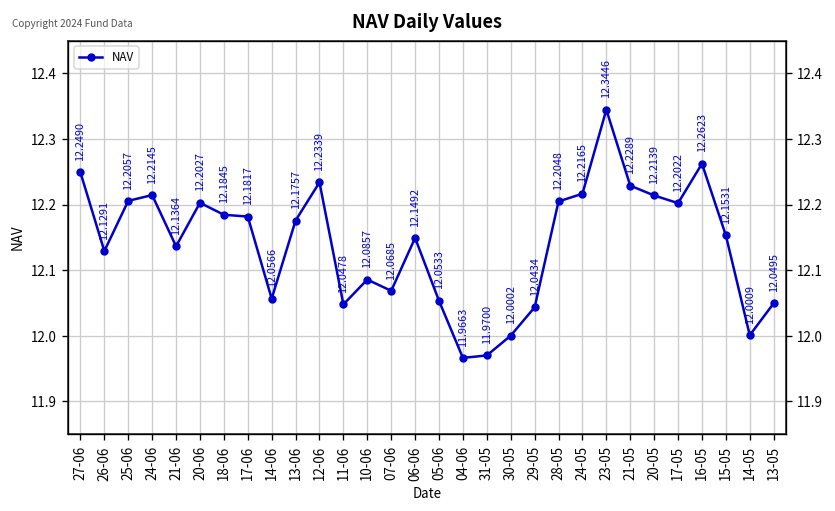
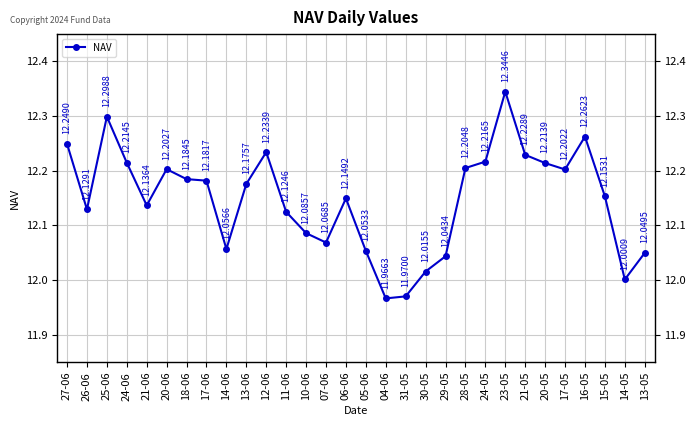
  {
    "27-06": 12.2490,
    "26-06": 12.1291,
-   "25-06": 12.2057,
+   "25-06": 12.2988,
    "24-06": 12.2145,
    "21-06": 12.1364,
    "20-06": 12.2027,
    "18-06": 12.1845,
    "17-06": 12.1817,
    "14-06": 12.0566,
    "13-06": 12.1757,
    "12-06": 12.2339,
-   "11-06": 12.0478,
+   "11-06": 12.1246,
    "10-06": 12.0857,
    "07-06": 12.0685,
    "06-06": 12.1492,
    "05-06": 12.0533,
    "04-06": 11.9663,
    "31-05": 11.9700,
-   "30-05": 12.0002,
+   "30-05": 12.0155,
    "29-05": 12.0434,
    "28-05": 12.2048,
    "24-05": 12.2165,
    "23-05": 12.3446,
    "21-05": 12.2289,
    "20-05": 12.2139,
    "17-05": 12.2022,
    "16-05": 12.2623,
    "15-05": 12.1531,
    "14-05": 12.0009,
    "13-05": 12.0495
  }
